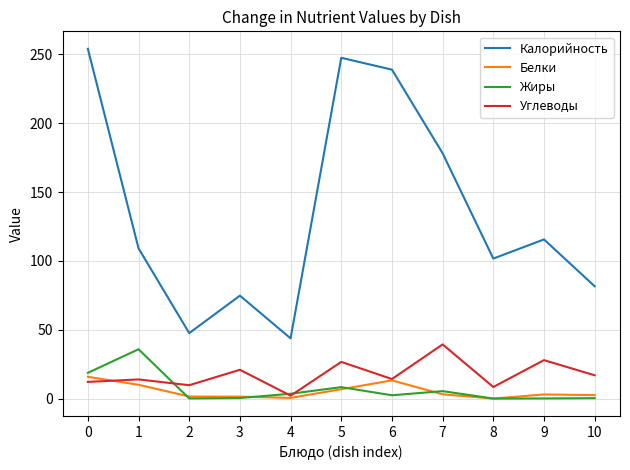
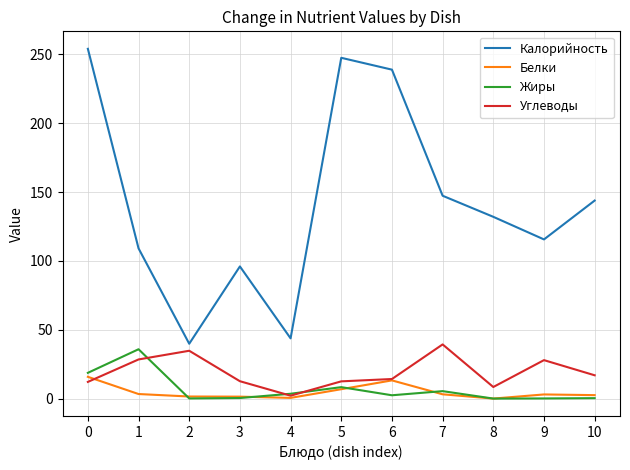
  {
    "Калорийность": {
      "0": 254,
      "1": 109,
-     "2": 48,
-     "3": 75,
+     "2": 40,
+     "3": 96,
      "4": 44,
      "5": 247,
      "6": 239,
-     "7": 178,
-     "8": 102,
+     "7": 147,
+     "8": 132,
      "9": 116,
-     "10": 82
+     "10": 144
    },
    "Белки": {
      "0": 16,
-     "1": 10,
+     "1": 3,
      "7": 3,
      "9": 3,
      "10": 3
    },
    "Жиры": {
      "0": 19,
      "1": 36,
      "6": 3,
      "7": 6,
      "9": 0,
      "10": 0
    },
    "Углеводы": {
      "0": 12,
-     "1": 14,
-     "2": 10,
-     "3": 21,
-     "5": 27,
+     "1": 29,
+     "2": 35,
+     "3": 13,
+     "5": 13,
      "7": 39,
      "8": 9,
      "9": 28,
      "10": 17
    }
  }
